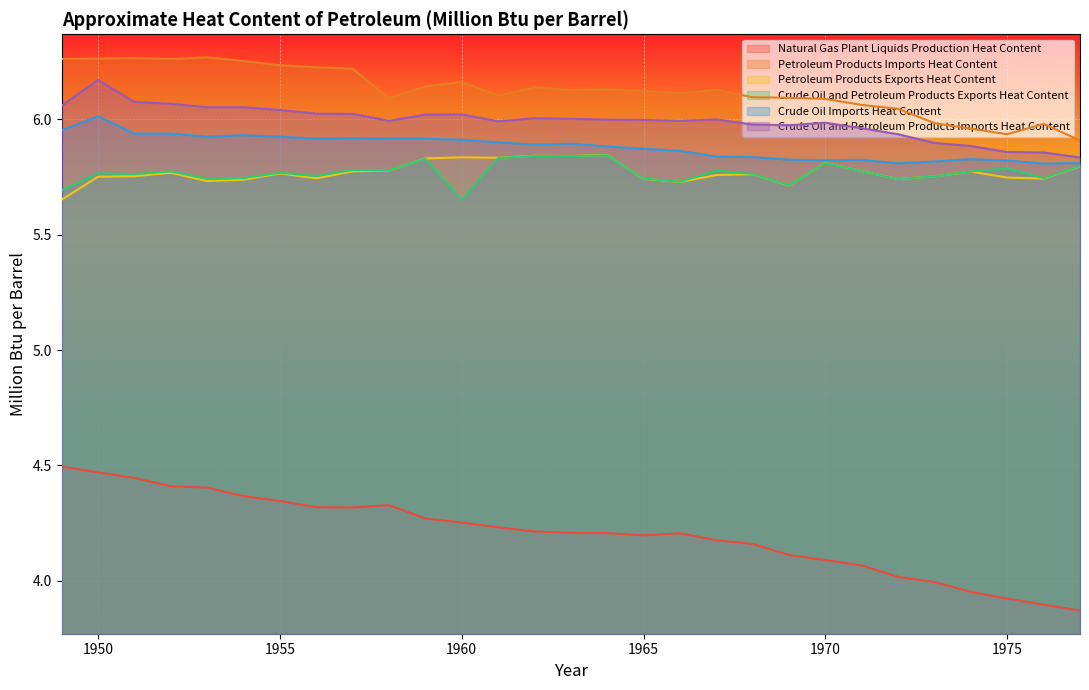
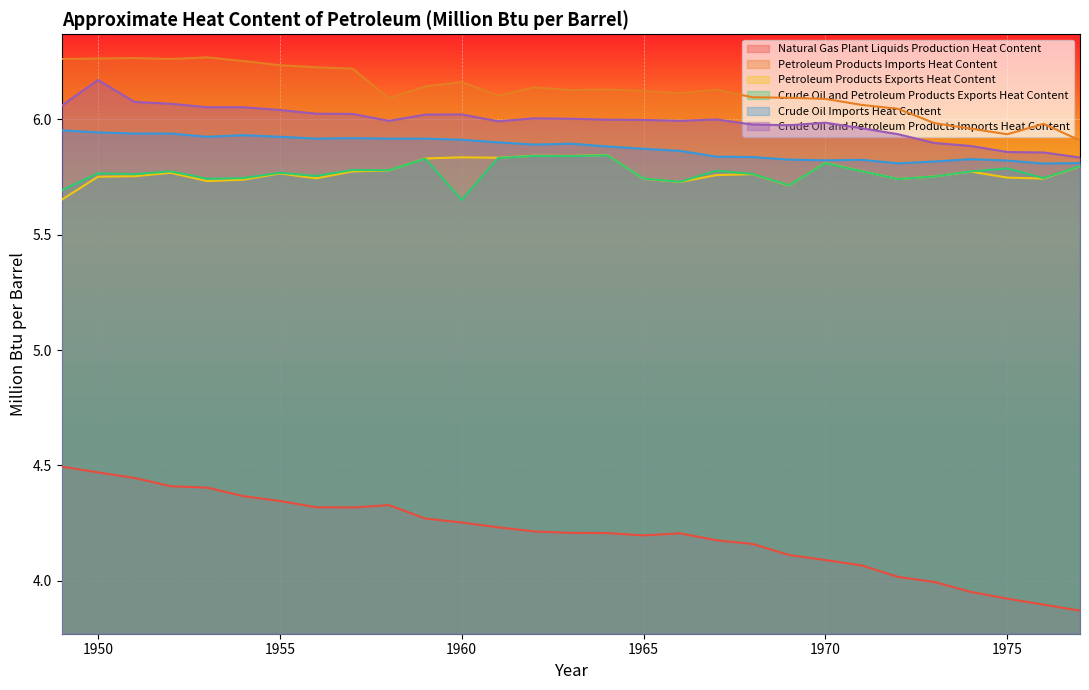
  {
    "Crude Oil and Petroleum Products Exports Heat Content": {
      "1950": 5.77,
      "1960": 5.65,
      "1975": 5.79
    },
    "Crude Oil Imports Heat Content": {
-     "1950": 6.01,
+     "1950": 5.94,
      "1955": 5.92,
      "1960": 5.91,
      "1965": 5.87,
      "1970": 5.82,
      "1975": 5.82
    },
    "Crude Oil and Petroleum Products Imports Heat Content": {
      "1950": 6.17,
      "1955": 6.04,
      "1960": 6.02,
      "1965": 6.00,
      "1975": 5.86
    }
  }
